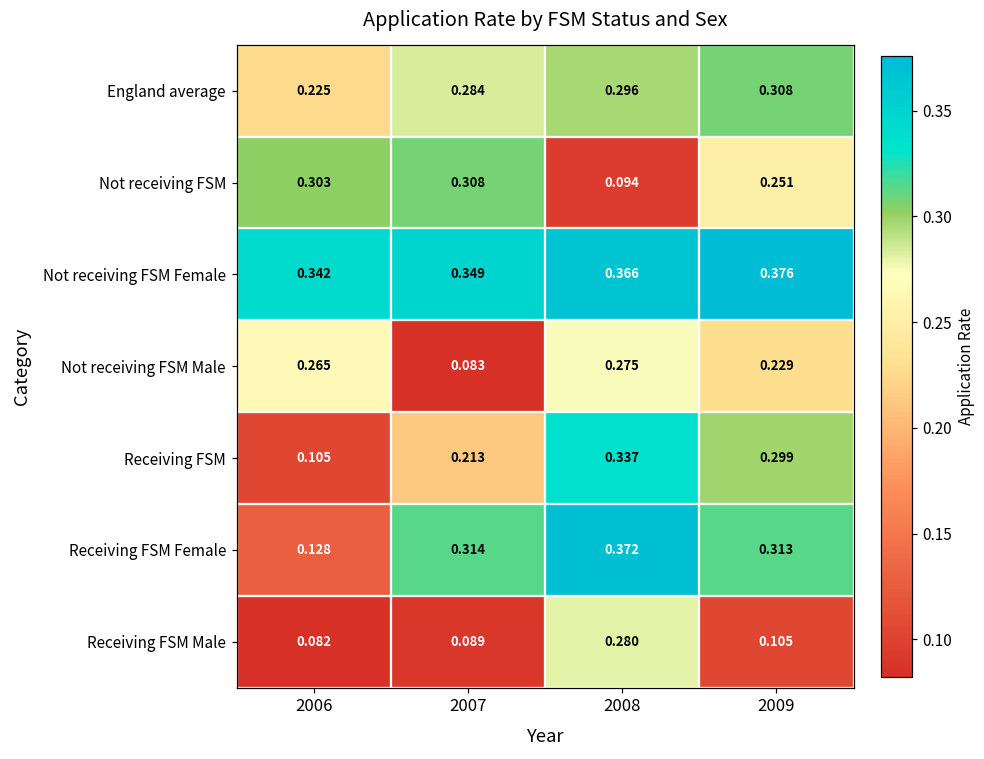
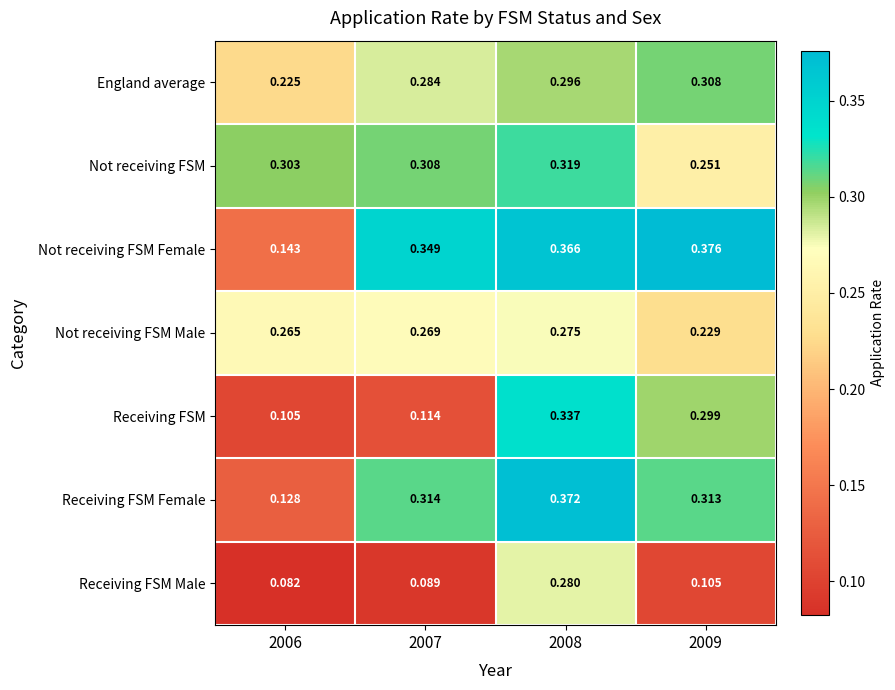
  {
    "England average": {
      "2006": 0.225,
      "2007": 0.284,
      "2008": 0.296,
      "2009": 0.308
    },
    "Not receiving FSM": {
      "2006": 0.303,
      "2007": 0.308,
-     "2008": 0.094,
+     "2008": 0.319,
      "2009": 0.251
    },
    "Not receiving FSM Female": {
-     "2006": 0.342,
+     "2006": 0.143,
      "2007": 0.349,
      "2008": 0.366,
      "2009": 0.376
    },
    "Not receiving FSM Male": {
      "2006": 0.265,
-     "2007": 0.083,
+     "2007": 0.269,
      "2008": 0.275,
      "2009": 0.229
    },
    "Receiving FSM": {
      "2006": 0.105,
-     "2007": 0.213,
+     "2007": 0.114,
      "2008": 0.337,
      "2009": 0.299
    },
    "Receiving FSM Female": {
      "2006": 0.128,
      "2007": 0.314,
      "2008": 0.372,
      "2009": 0.313
    },
    "Receiving FSM Male": {
      "2006": 0.082,
      "2007": 0.089,
      "2008": 0.280,
      "2009": 0.105
    }
  }
